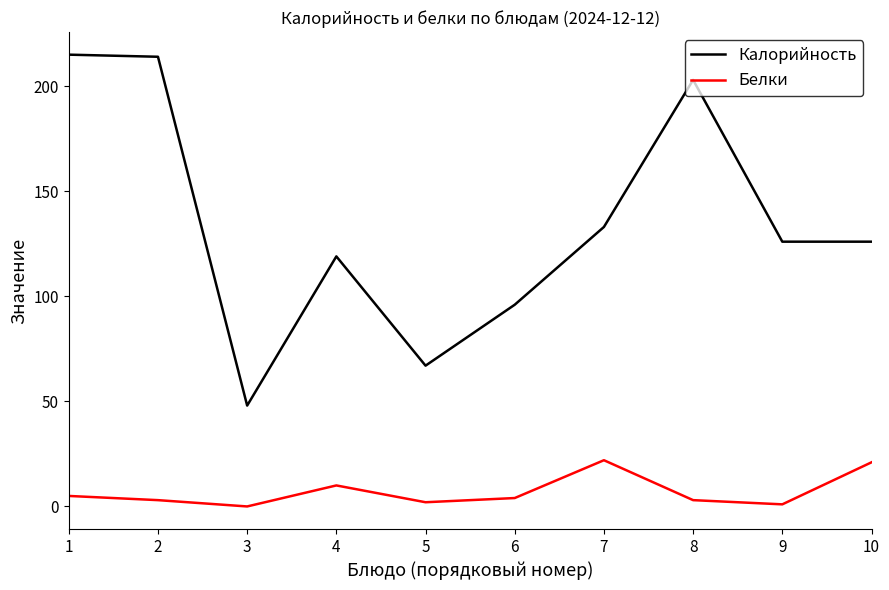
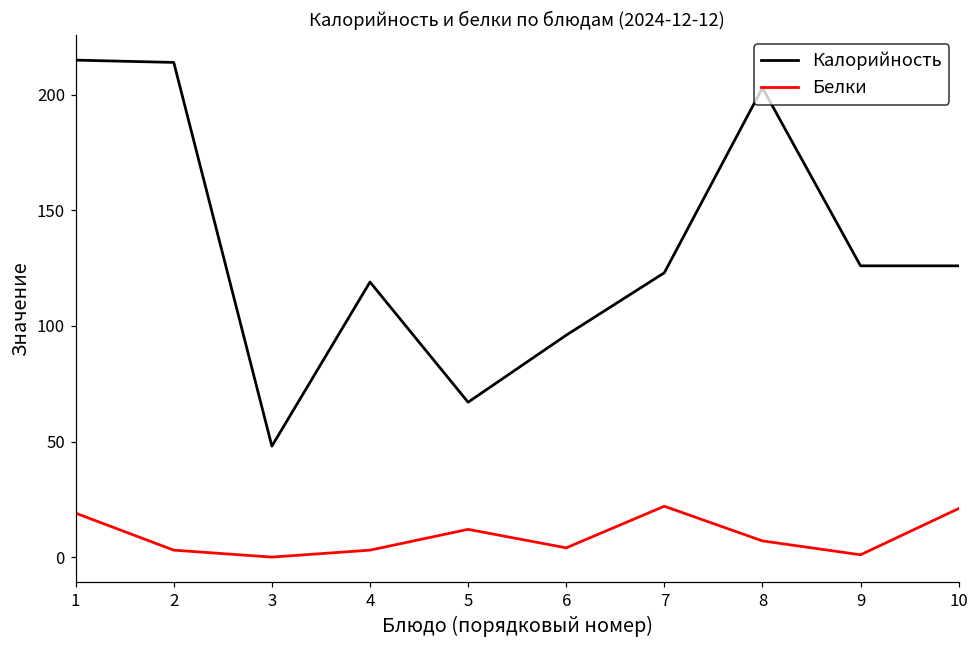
  {
    "Калорийность": {
      "1": 215,
      "2": 214,
      "3": 48,
      "4": 119,
      "5": 67,
      "6": 96,
-     "7": 133,
+     "7": 123,
      "9": 126,
      "10": 126
    },
    "Белки": {
-     "1": 5,
+     "1": 19,
      "2": 3,
      "3": 0,
-     "4": 10,
-     "5": 2,
+     "4": 3,
+     "5": 12,
      "6": 4,
      "7": 22,
-     "8": 3,
+     "8": 7,
      "9": 1,
      "10": 21
    }
  }
